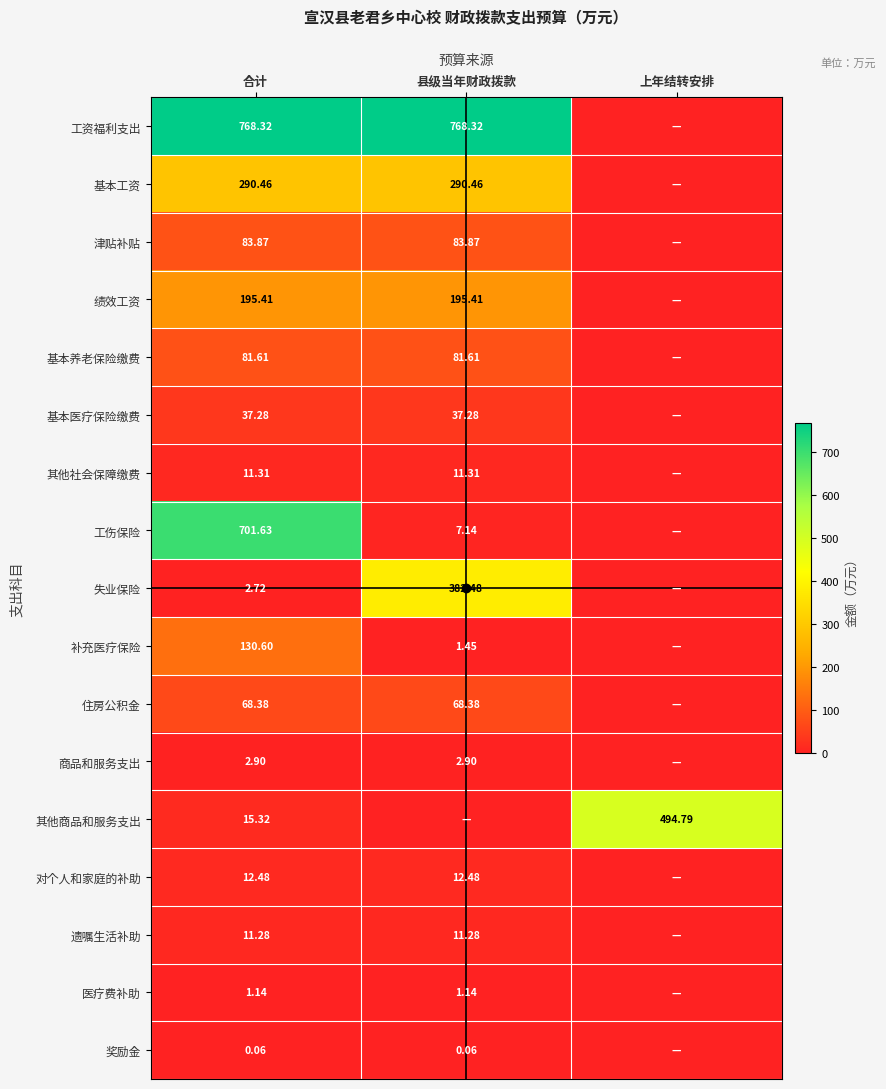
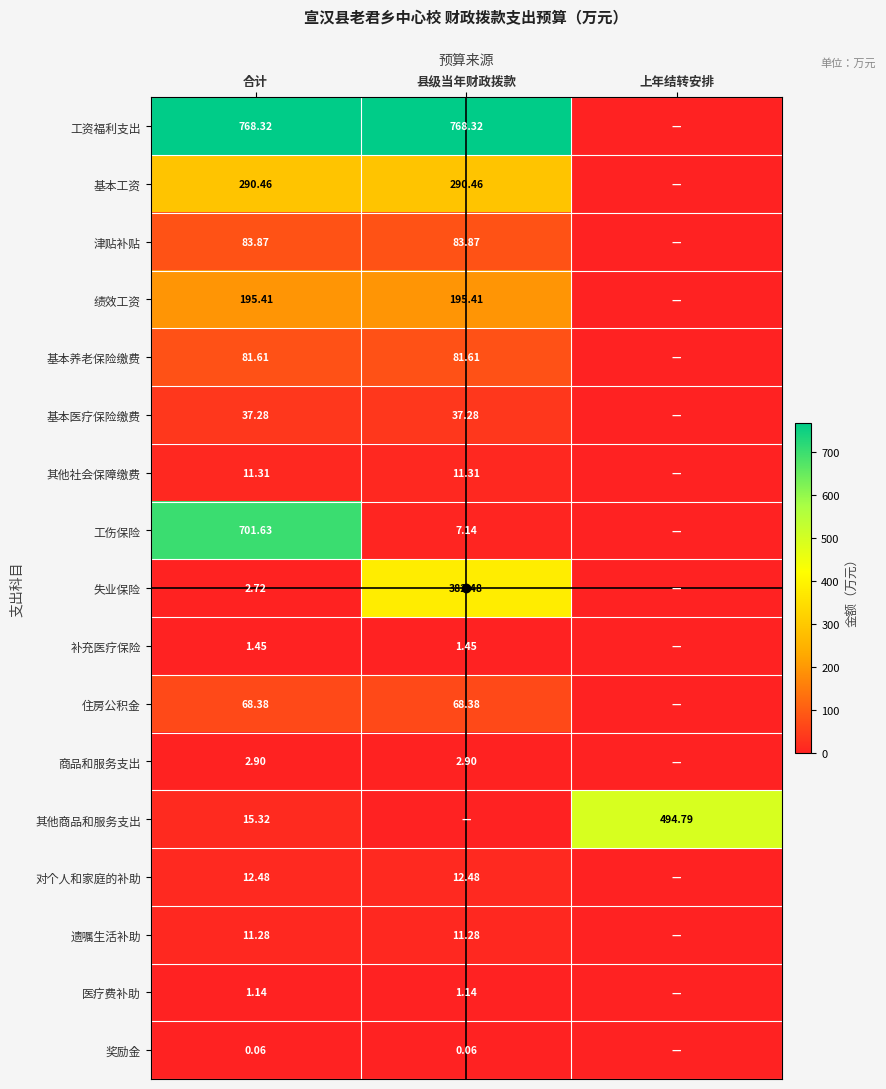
  {
    "工资福利支出": {
      "合计": 768.32,
      "县级当年财政拨款": 768.32
    },
    "基本工资": {
      "合计": 290.46,
      "县级当年财政拨款": 290.46
    },
    "津贴补贴": {
      "合计": 83.87,
      "县级当年财政拨款": 83.87
    },
    "绩效工资": {
      "合计": 195.41,
      "县级当年财政拨款": 195.41
    },
    "基本养老保险缴费": {
      "合计": 81.61,
      "县级当年财政拨款": 81.61
    },
    "基本医疗保险缴费": {
      "合计": 37.28,
      "县级当年财政拨款": 37.28
    },
    "其他社会保障缴费": {
      "合计": 11.31,
      "县级当年财政拨款": 11.31
    },
    "工伤保险": {
      "合计": 701.63,
      "县级当年财政拨款": 7.14
    },
    "失业保险": {
      "合计": 2.72
    },
    "补充医疗保险": {
-     "合计": 130.60,
+     "合计": 1.45,
      "县级当年财政拨款": 1.45
    },
    "住房公积金": {
      "合计": 68.38,
      "县级当年财政拨款": 68.38
    },
    "商品和服务支出": {
      "合计": 2.90,
      "县级当年财政拨款": 2.90
    },
    "其他商品和服务支出": {
      "合计": 15.32,
      "上年结转安排": 494.79
    },
    "对个人和家庭的补助": {
      "合计": 12.48,
      "县级当年财政拨款": 12.48
    },
    "遗嘱生活补助": {
      "合计": 11.28,
      "县级当年财政拨款": 11.28
    },
    "医疗费补助": {
      "合计": 1.14,
      "县级当年财政拨款": 1.14
    },
    "奖励金": {
      "合计": 0.06,
      "县级当年财政拨款": 0.06
    }
  }
